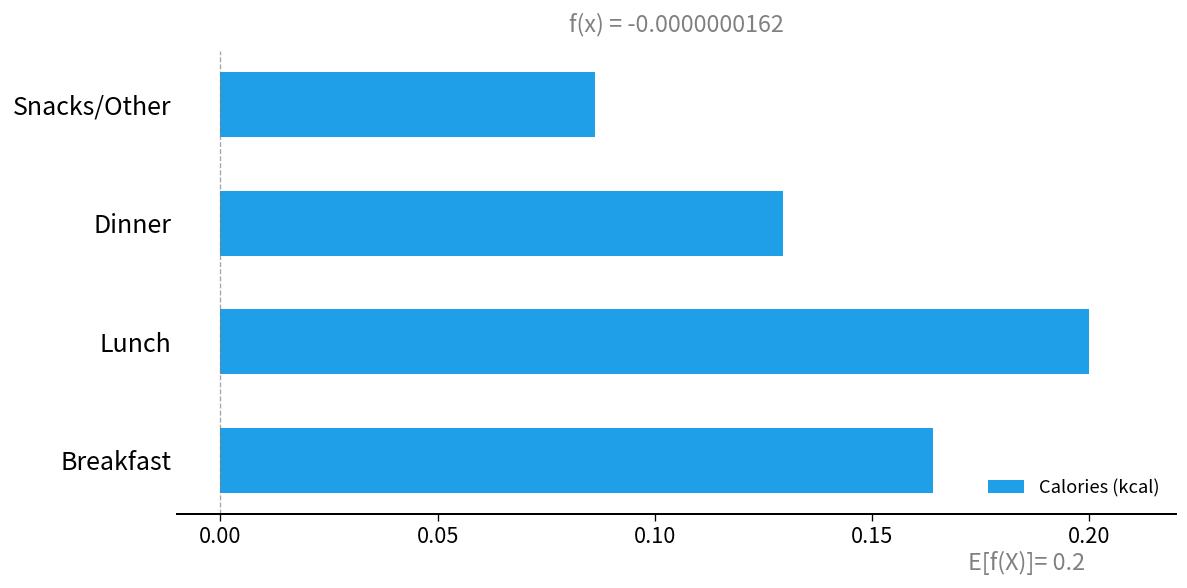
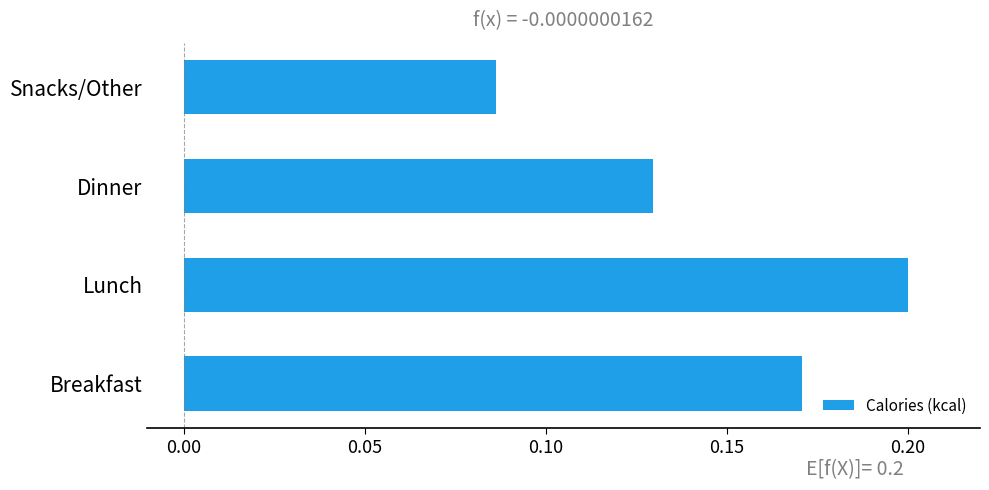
  {
    "Snacks/Other": 0.086,
    "Dinner": 0.130,
    "Lunch": 0.200,
-   "Breakfast": 0.164
+   "Breakfast": 0.171
  }
